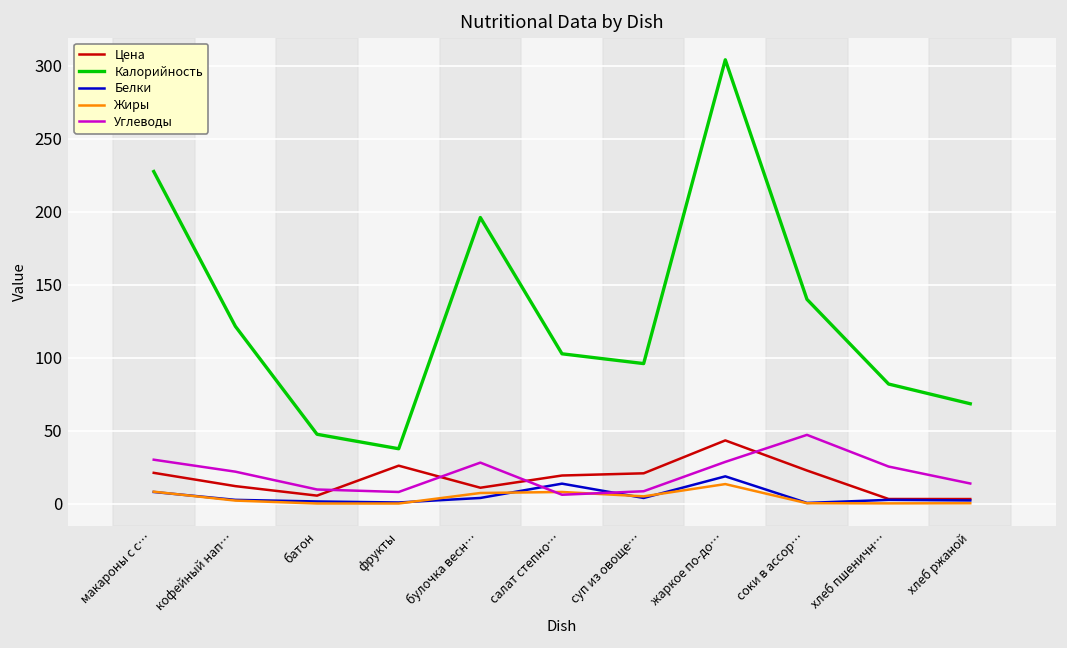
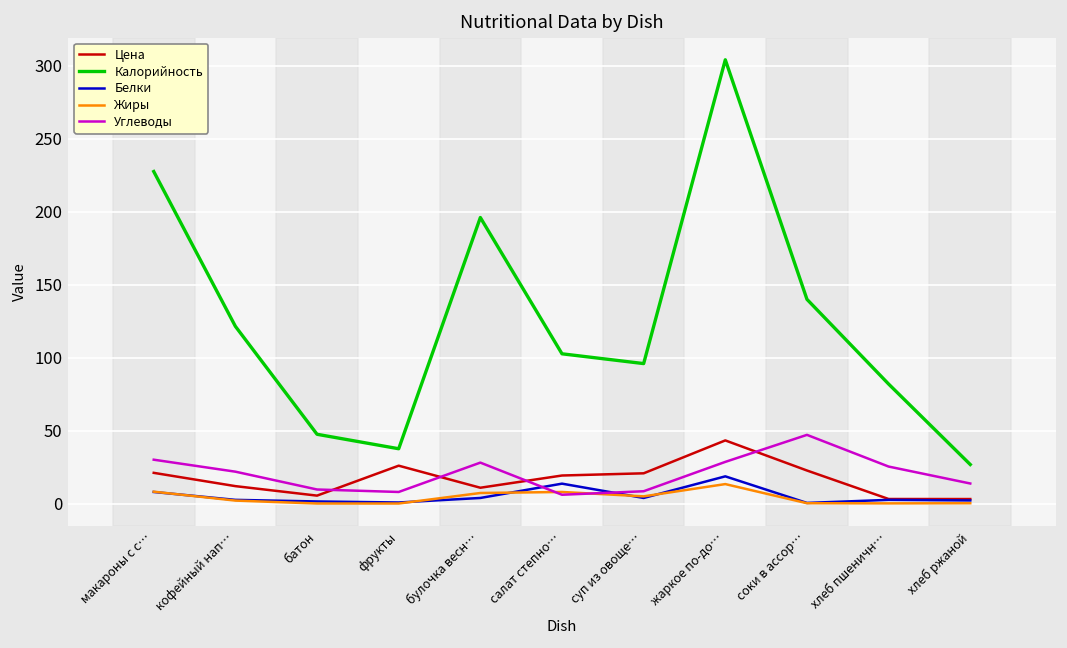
  {
    "Цена": {
      "макароны с с…": 21,
      "кофейный нап…": 12,
      "батон": 6,
      "фрукты": 26,
      "булочка весн…": 11,
      "салат степно…": 19,
      "суп из овоще…": 21,
      "жаркое по-до…": 43,
      "соки в ассор…": 23
    },
    "Калорийность": {
      "макароны с с…": 228,
      "кофейный нап…": 122,
      "батон": 48,
      "фрукты": 38,
      "булочка весн…": 196,
      "салат степно…": 103,
      "суп из овоще…": 96,
      "жаркое по-до…": 304,
      "соки в ассор…": 140,
      "хлеб пшеничн…": 82,
-     "хлеб ржаной": 69
+     "хлеб ржаной": 27
    },
    "Белки": {
      "булочка весн…": 4,
      "салат степно…": 14,
      "жаркое по-до…": 19
    },
    "Жиры": {
      "булочка весн…": 7,
      "жаркое по-до…": 14,
      "хлеб пшеничн…": 0
    },
    "Углеводы": {
      "макароны с с…": 30,
      "кофейный нап…": 22,
      "батон": 10,
      "фрукты": 8,
      "булочка весн…": 28,
      "суп из овоще…": 9,
      "жаркое по-до…": 29,
      "соки в ассор…": 47,
      "хлеб пшеничн…": 26,
      "хлеб ржаной": 14
    }
  }
